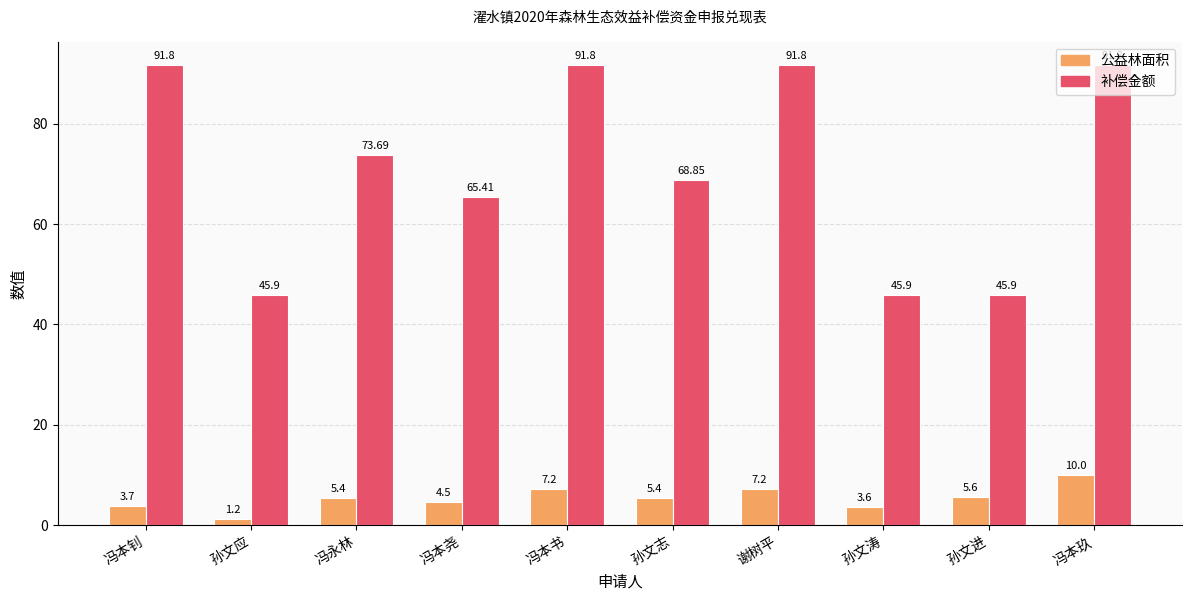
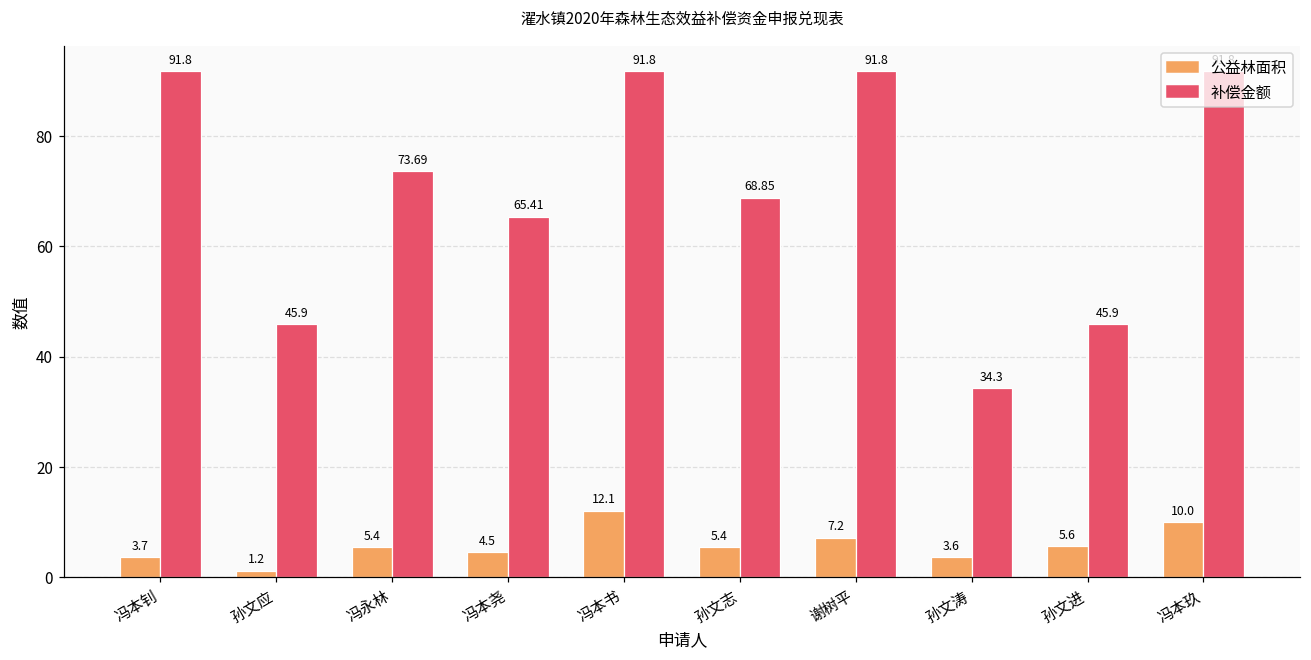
  {
    "公益林面积": {
      "冯本钊": 3.7,
      "孙文应": 1.2,
      "冯永林": 5.4,
      "冯本尧": 4.5,
-     "冯本书": 7.2,
+     "冯本书": 12.1,
      "孙文志": 5.4,
      "谢树平": 7.2,
      "孙文涛": 3.6,
      "孙文进": 5.6,
      "冯本玖": 10.0
    },
    "补偿金额": {
      "冯本钊": 91.8,
      "孙文应": 45.9,
      "冯永林": 73.69,
      "冯本尧": 65.41,
      "冯本书": 91.8,
      "孙文志": 68.85,
      "谢树平": 91.8,
-     "孙文涛": 45.9,
+     "孙文涛": 34.3,
      "孙文进": 45.9
    }
  }
